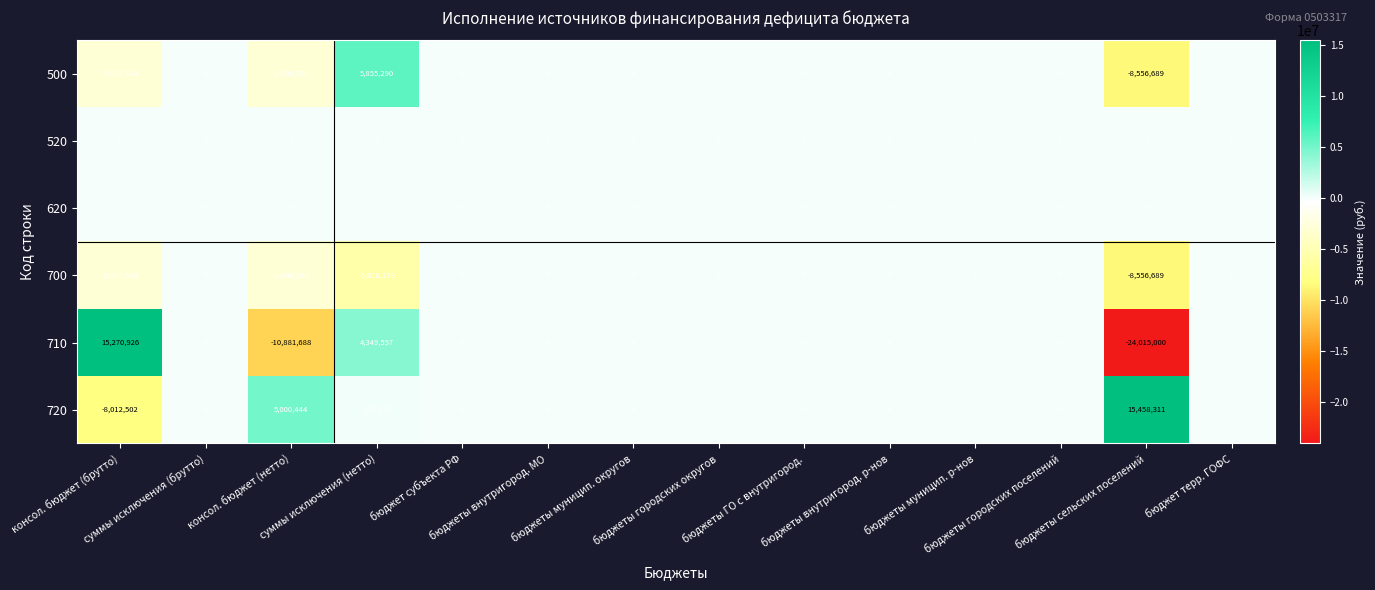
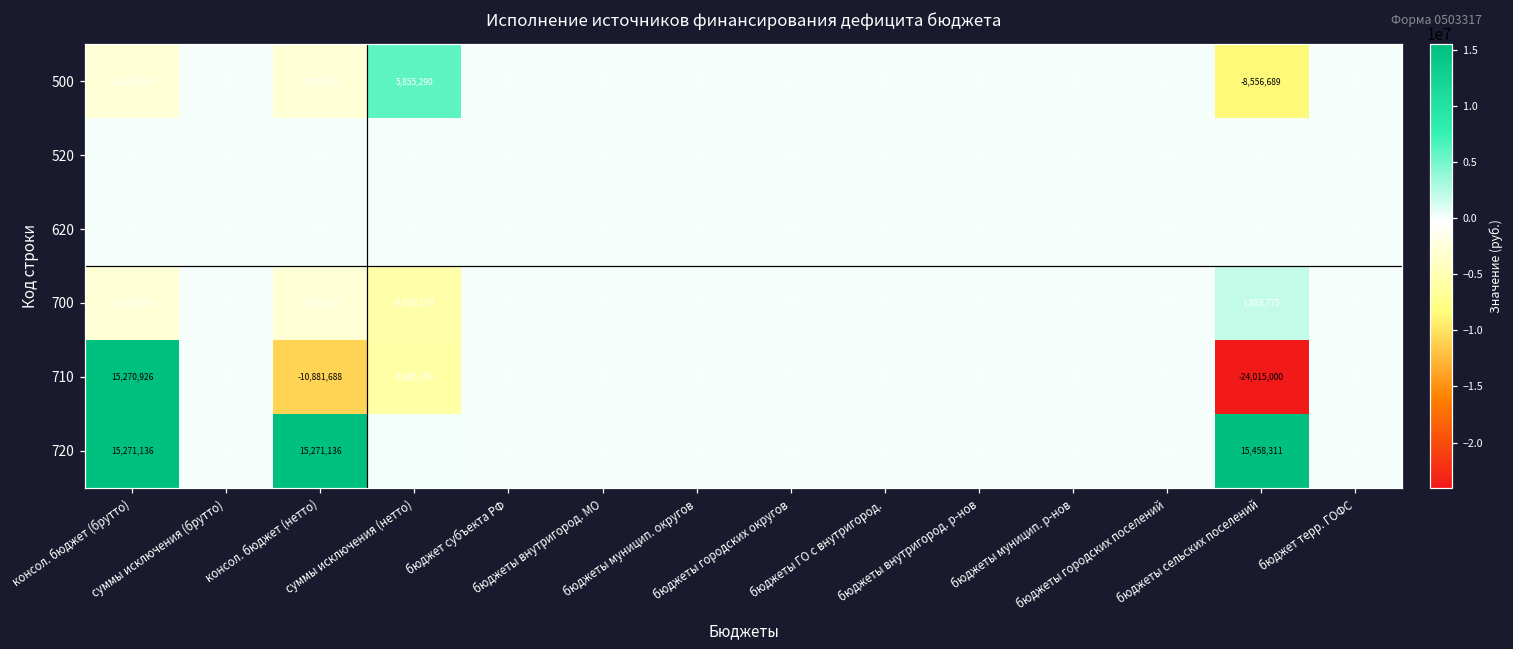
  {
    "500": {
      "суммы исключения (нетто)": "5,855,290",
      "бюджеты сельских поселений": "-8,556,689"
    },
    "700": {
      "суммы исключения (нетто)": "-5,618,179",
-     "бюджеты сельских поселений": "-8,556,689"
+     "бюджеты сельских поселений": "1,983,775"
    },
    "710": {
      "консол. бюджет (брутто)": "15,270,926",
      "консол. бюджет (нетто)": "-10,881,688",
-     "суммы исключения (нетто)": "4,349,557",
+     "суммы исключения (нетто)": "-5,805,354",
      "бюджеты сельских поселений": "-24,015,000"
    },
    "720": {
-     "консол. бюджет (брутто)": "-8,012,502",
-     "консол. бюджет (нетто)": "5,000,444",
+     "консол. бюджет (брутто)": "15,271,136",
+     "консол. бюджет (нетто)": "15,271,136",
      "бюджеты сельских поселений": "15,458,311"
    }
  }
